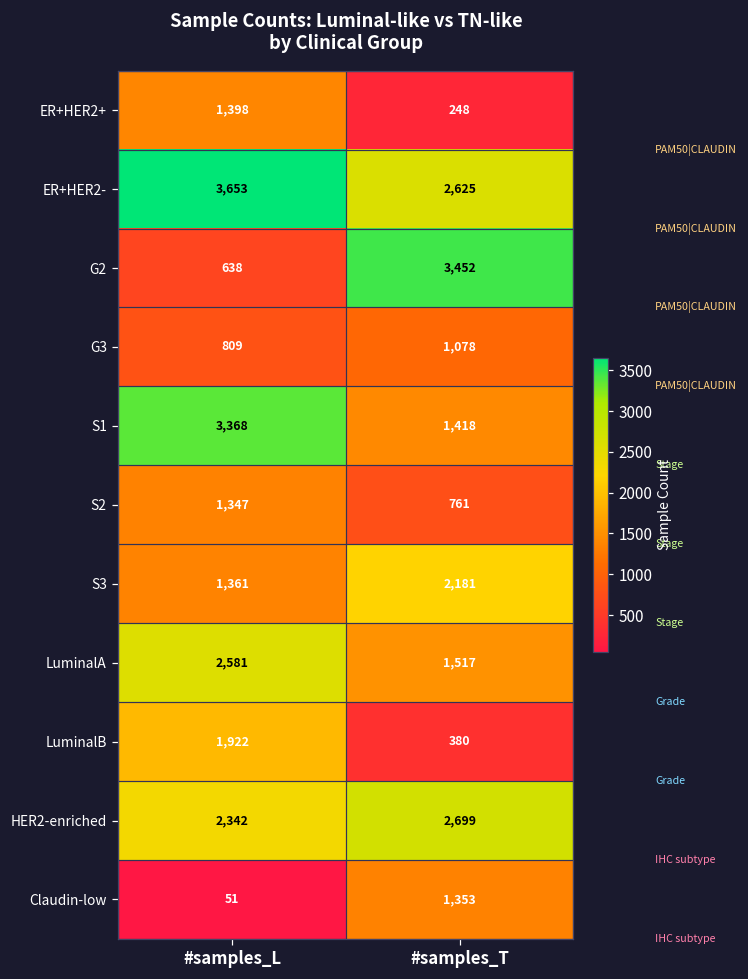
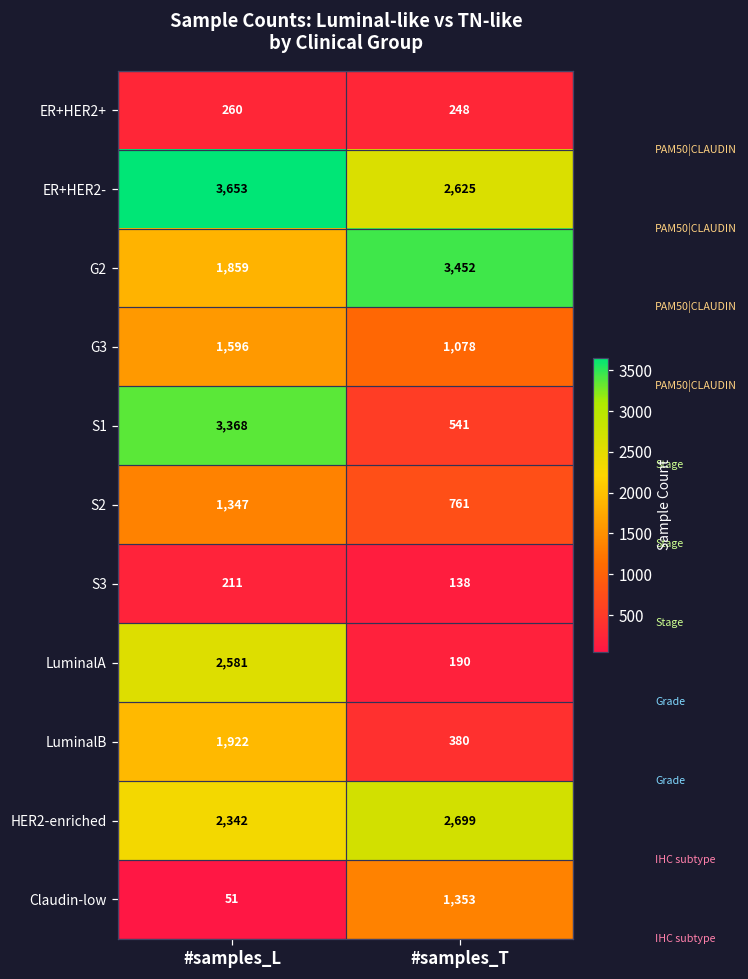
  {
    "ER+HER2+": {
-     "#samples_L": "1,398",
+     "#samples_L": "260",
      "#samples_T": "248"
    },
    "ER+HER2-": {
      "#samples_L": "3,653",
      "#samples_T": "2,625"
    },
    "G2": {
-     "#samples_L": "638",
+     "#samples_L": "1,859",
      "#samples_T": "3,452"
    },
    "G3": {
-     "#samples_L": "809",
+     "#samples_L": "1,596",
      "#samples_T": "1,078"
    },
    "S1": {
      "#samples_L": "3,368",
-     "#samples_T": "1,418"
+     "#samples_T": "541"
    },
    "S2": {
      "#samples_L": "1,347",
      "#samples_T": "761"
    },
    "S3": {
-     "#samples_L": "1,361",
-     "#samples_T": "2,181"
+     "#samples_L": "211",
+     "#samples_T": "138"
    },
    "LuminalA": {
      "#samples_L": "2,581",
-     "#samples_T": "1,517"
+     "#samples_T": "190"
    },
    "LuminalB": {
      "#samples_L": "1,922",
      "#samples_T": "380"
    },
    "HER2-enriched": {
      "#samples_L": "2,342",
      "#samples_T": "2,699"
    },
    "Claudin-low": {
      "#samples_L": "51",
      "#samples_T": "1,353"
    }
  }
